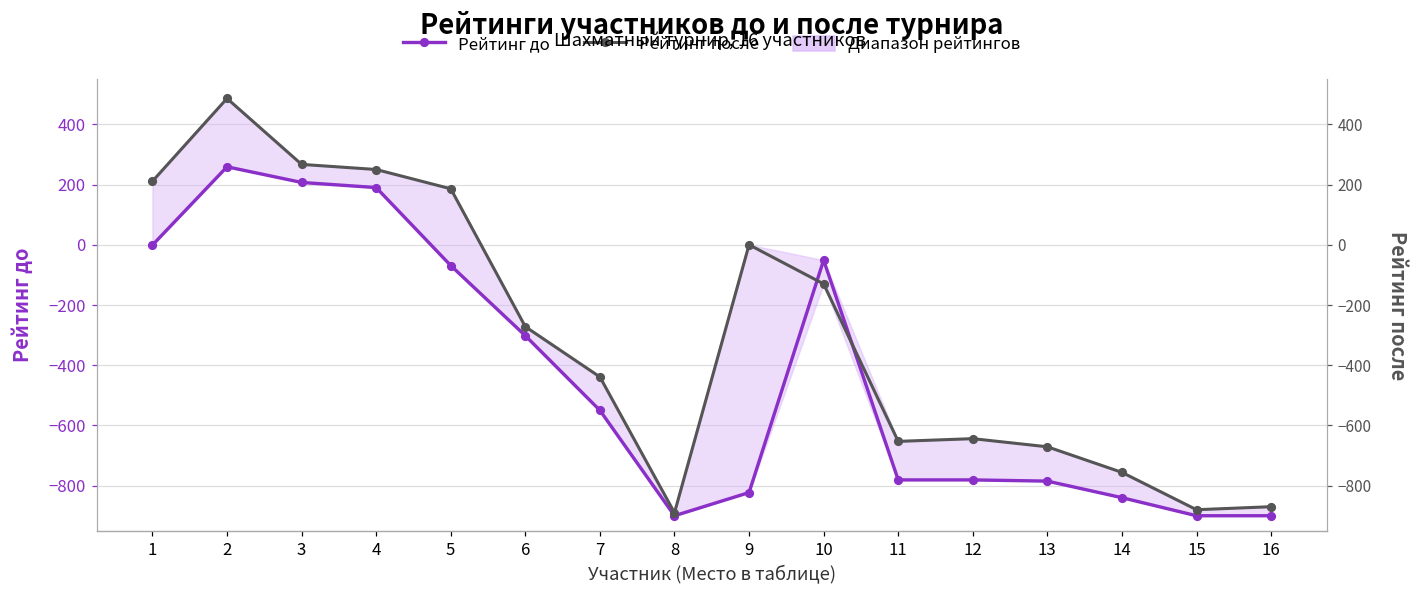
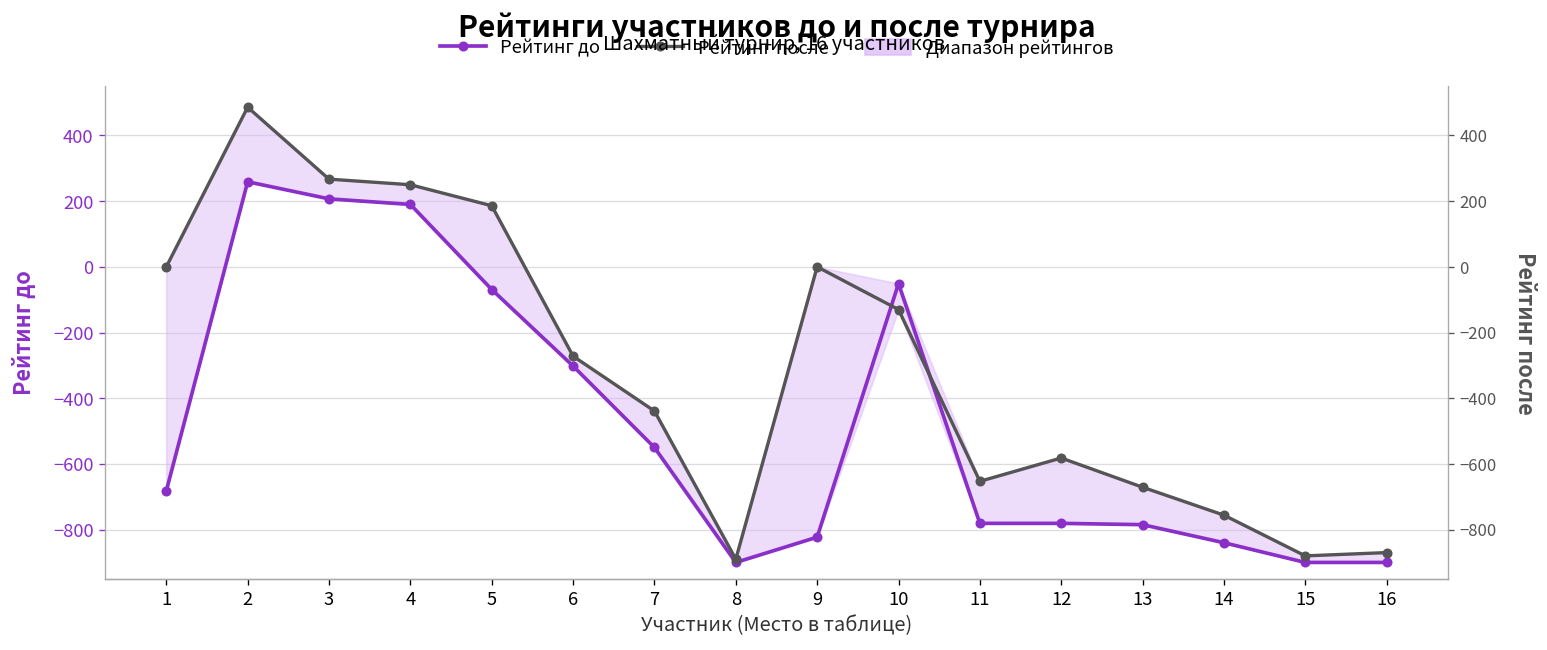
  {
    "Рейтинг до": {
-     "1": 0,
+     "1": -680,
      "2": 260,
      "3": 210,
      "4": 190,
      "5": -70,
      "6": -300,
      "7": -550,
      "8": -900,
      "9": -820,
      "11": -780,
      "12": -780,
      "13": -790,
      "14": -840,
      "15": -900,
      "16": -900
    },
    "Рейтинг после": {
-     "1": 210,
+     "1": 0,
      "10": -130,
-     "12": -640
+     "12": -580
    }
  }
